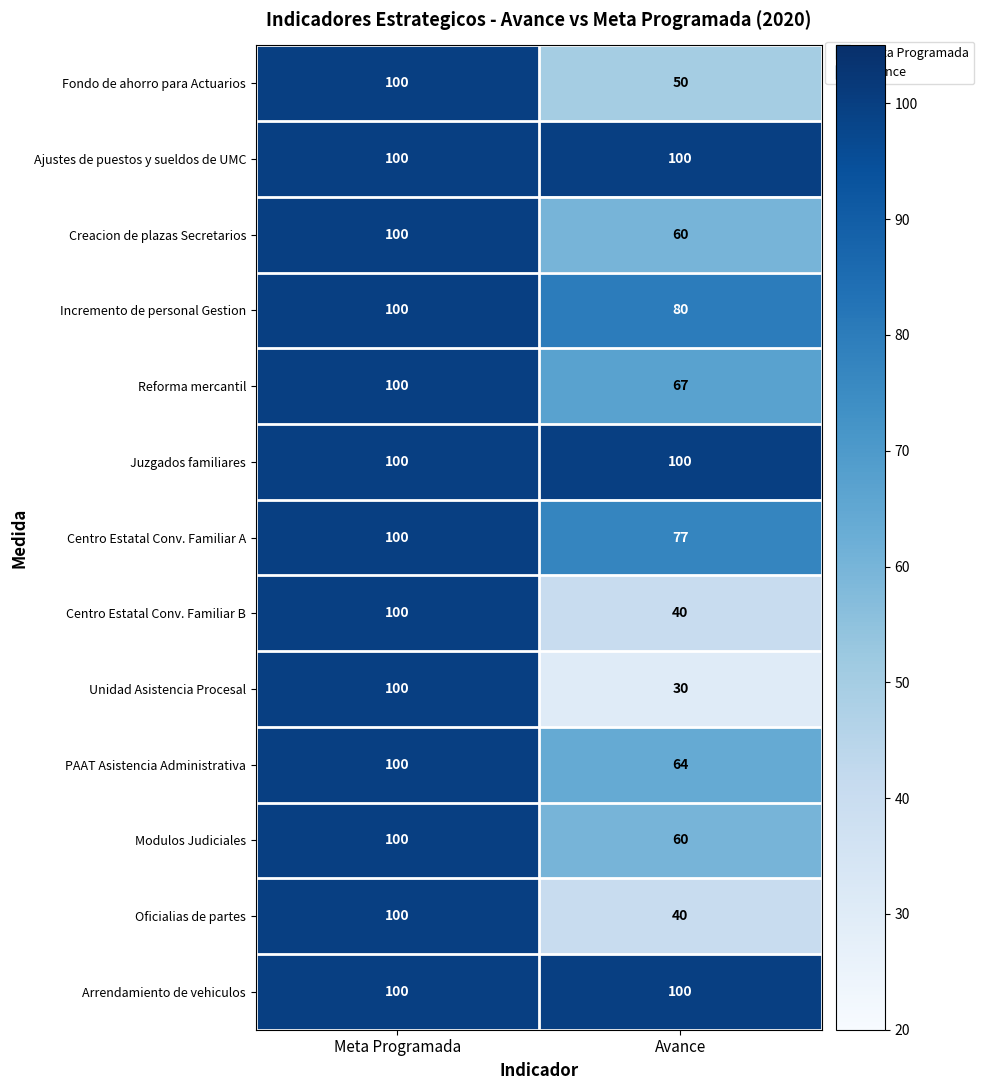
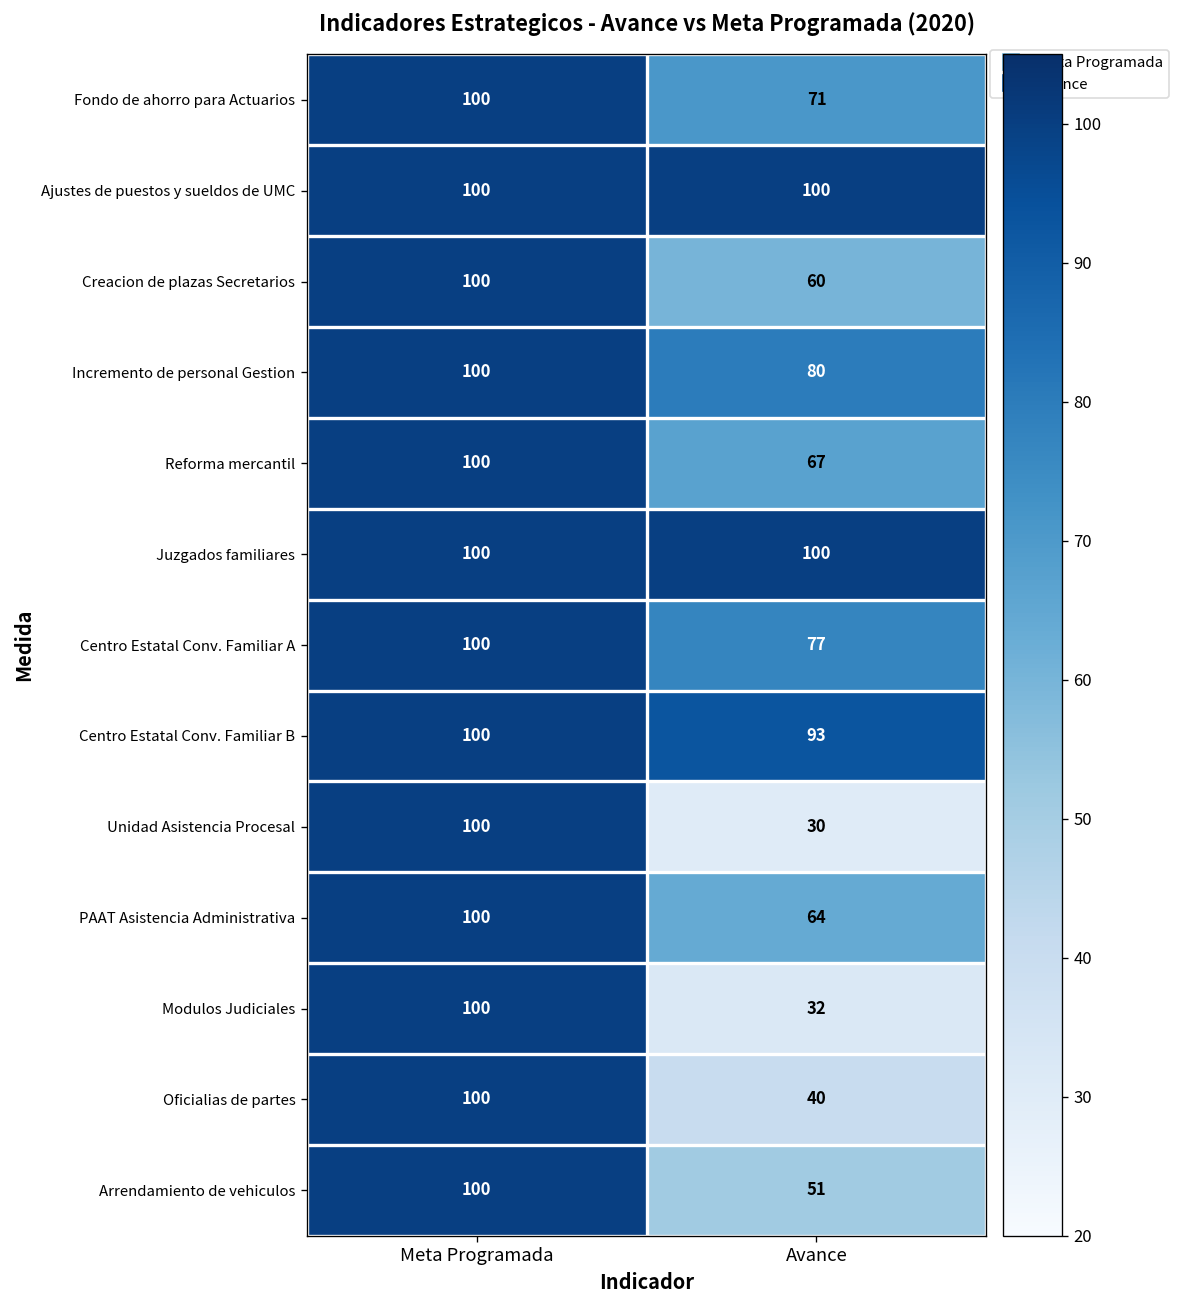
  {
    "Fondo de ahorro para Actuarios": {
      "Meta Programada": 100,
-     "Avance": 50
+     "Avance": 71
    },
    "Ajustes de puestos y sueldos de UMC": {
      "Meta Programada": 100,
      "Avance": 100
    },
    "Creacion de plazas Secretarios": {
      "Meta Programada": 100,
      "Avance": 60
    },
    "Incremento de personal Gestion": {
      "Meta Programada": 100,
      "Avance": 80
    },
    "Reforma mercantil": {
      "Meta Programada": 100,
      "Avance": 67
    },
    "Juzgados familiares": {
      "Meta Programada": 100,
      "Avance": 100
    },
    "Centro Estatal Conv. Familiar A": {
      "Meta Programada": 100,
      "Avance": 77
    },
    "Centro Estatal Conv. Familiar B": {
      "Meta Programada": 100,
-     "Avance": 40
+     "Avance": 93
    },
    "Unidad Asistencia Procesal": {
      "Meta Programada": 100,
      "Avance": 30
    },
    "PAAT Asistencia Administrativa": {
      "Meta Programada": 100,
      "Avance": 64
    },
    "Modulos Judiciales": {
      "Meta Programada": 100,
-     "Avance": 60
+     "Avance": 32
    },
    "Oficialias de partes": {
      "Meta Programada": 100,
      "Avance": 40
    },
    "Arrendamiento de vehiculos": {
      "Meta Programada": 100,
-     "Avance": 100
+     "Avance": 51
    }
  }
